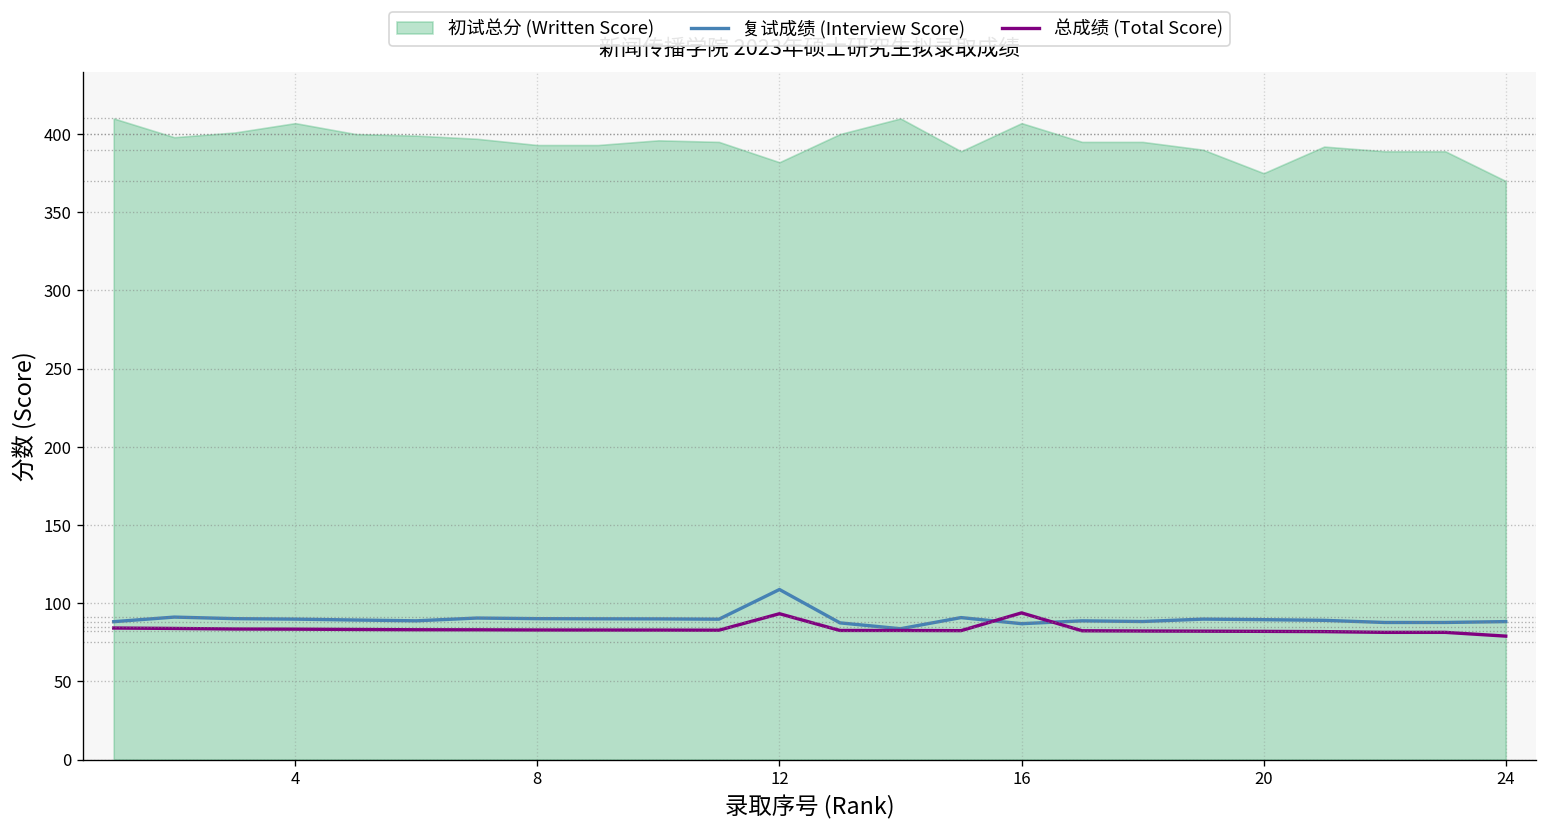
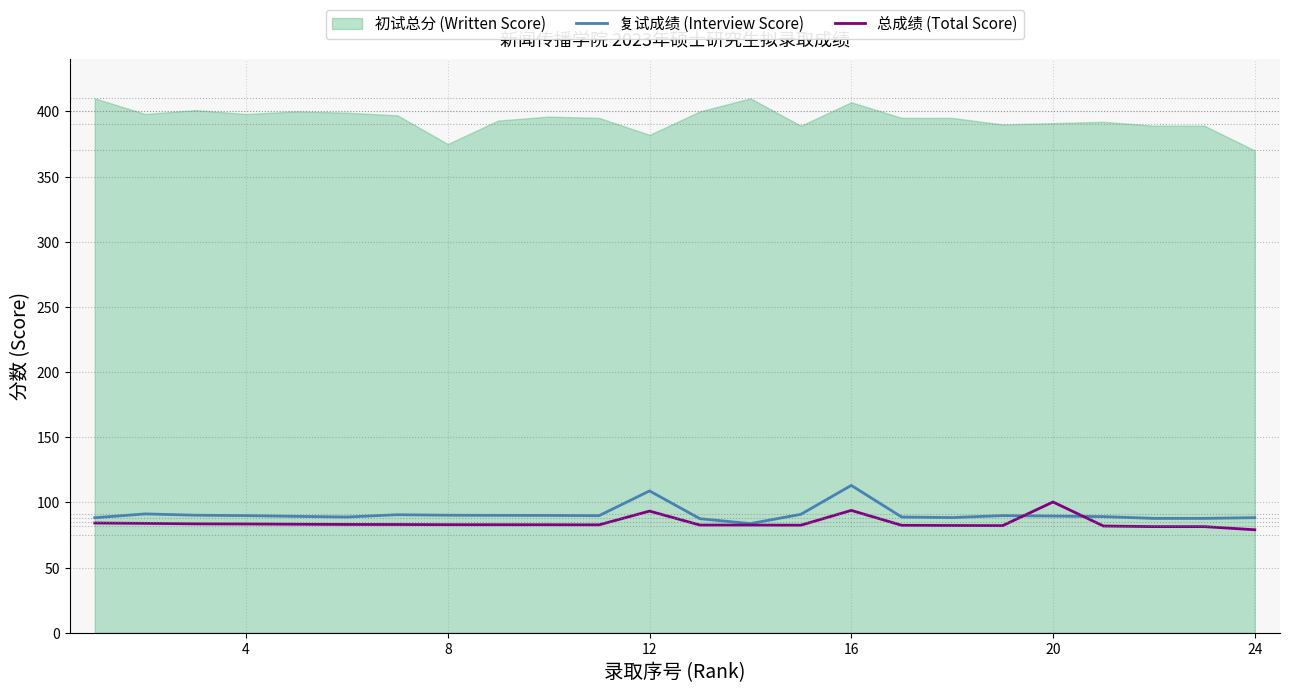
  {
    "初试总分 (Written Score)": {
-     "4": 407,
-     "8": 393,
+     "4": 398,
+     "8": 375,
      "12": 382,
      "16": 407,
-     "20": 375,
+     "20": 391,
      "24": 370
    },
    "复试成绩 (Interview Score)": {
      "4": 90,
      "8": 90,
      "12": 109,
-     "16": 87,
+     "16": 113,
      "20": 90,
      "24": 88
    },
    "总成绩 (Total Score)": {
      "4": 83,
      "8": 83,
      "12": 93,
      "16": 94,
-     "20": 82,
+     "20": 100,
      "24": 79
    }
  }
